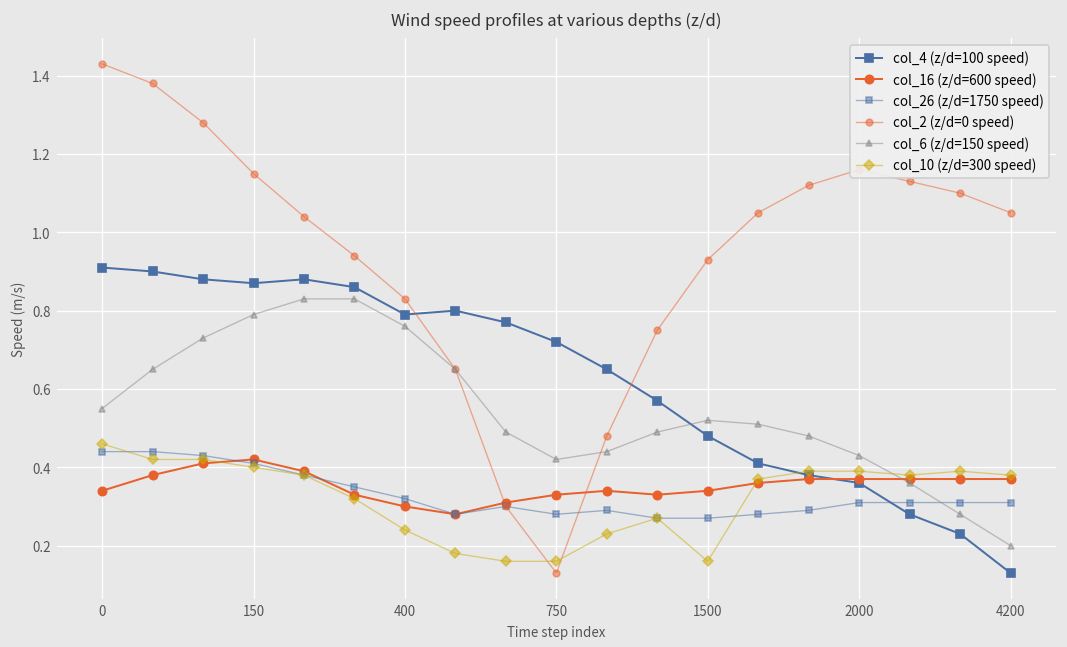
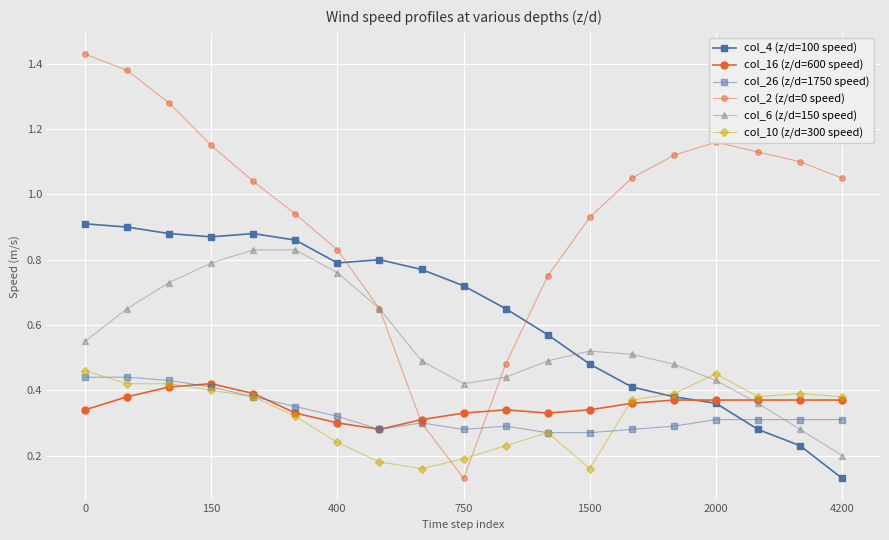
  {
    "col_10 (z/d=300 speed)": {
      "0": 0.46,
      "150": 0.40,
      "400": 0.24,
-     "750": 0.16,
+     "750": 0.19,
      "1500": 0.16,
-     "2000": 0.39,
+     "2000": 0.45,
      "4200": 0.38
    }
  }
